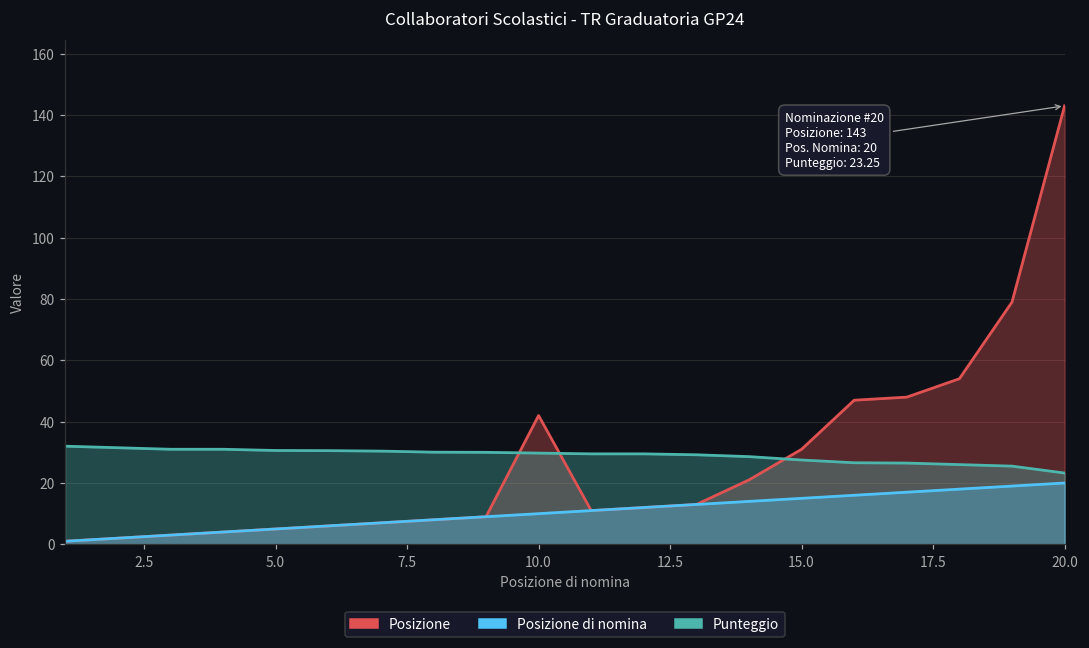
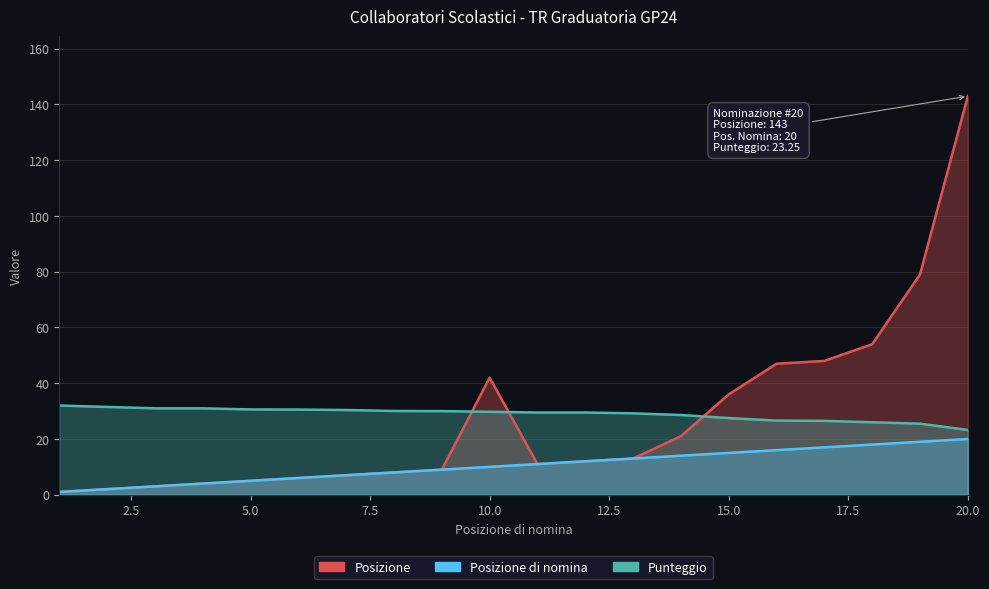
  {
    "Posizione": {
      "10.0": 42,
-     "15.0": 31
+     "15.0": 36
    }
  }
